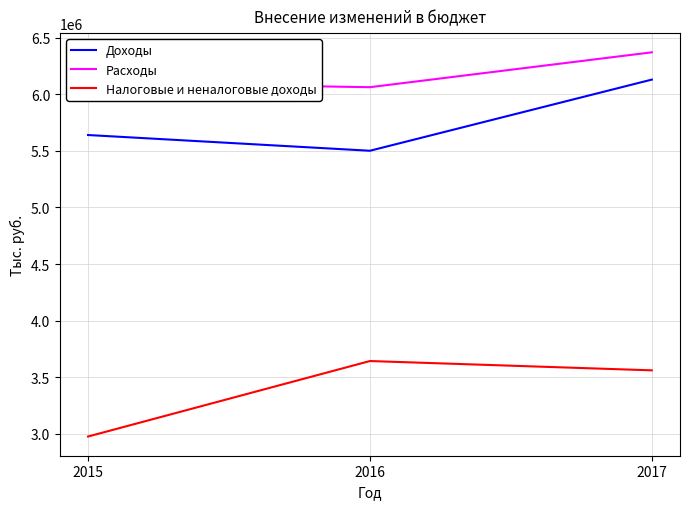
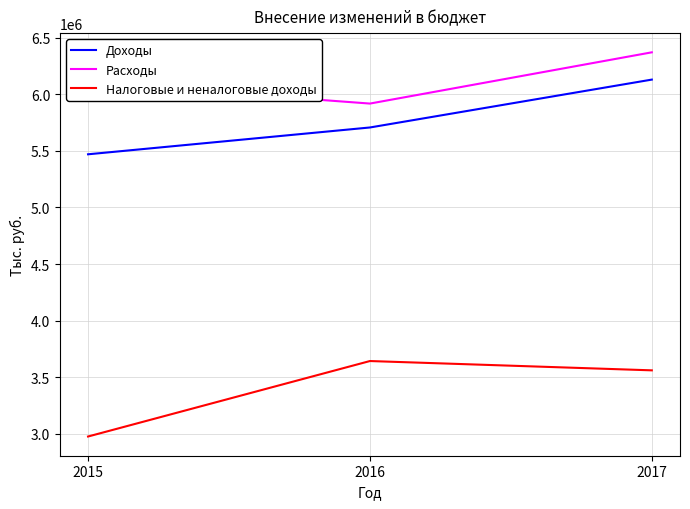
  {
    "Доходы": {
-     "2015": 5640000,
-     "2016": 5500000,
+     "2015": 5470000,
+     "2016": 5710000,
      "2017": 6130000
    },
    "Расходы": {
-     "2016": 6060000,
+     "2016": 5920000,
      "2017": 6370000
    },
    "Налоговые и неналоговые доходы": {
      "2015": 2980000,
      "2016": 3640000,
      "2017": 3560000
    }
  }
